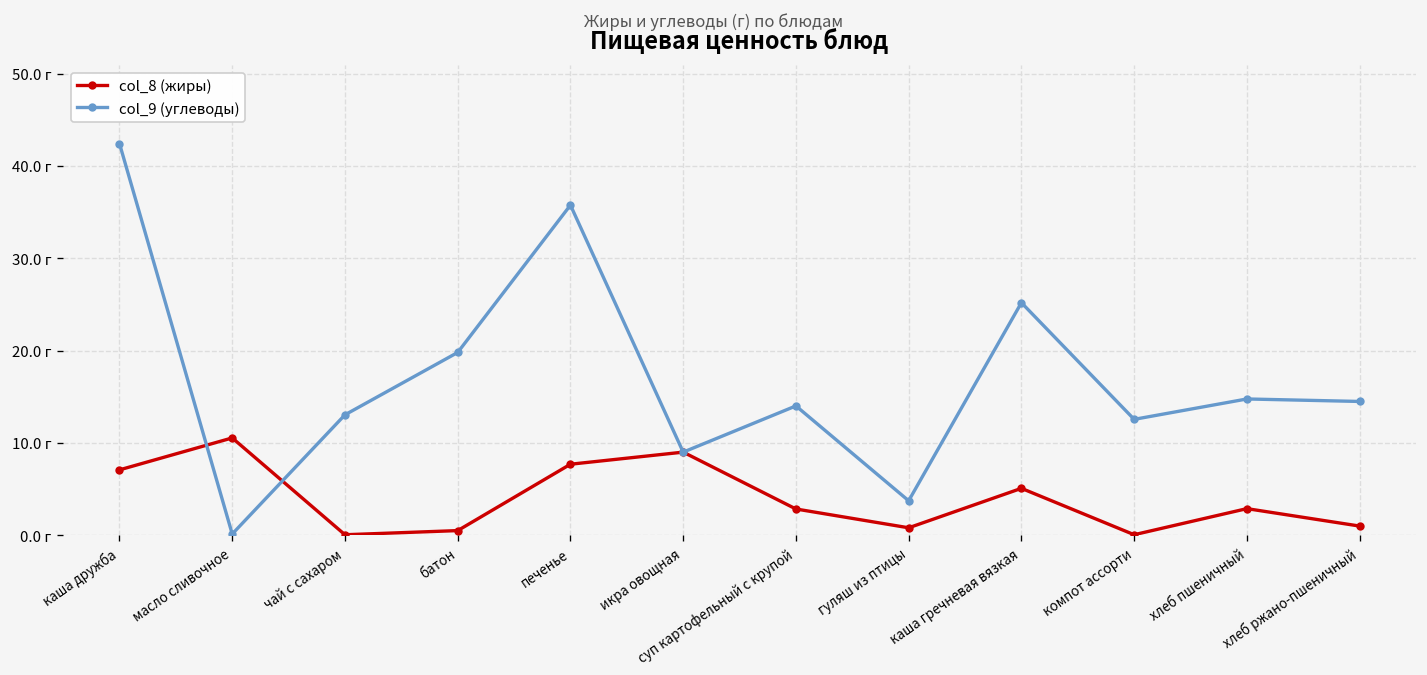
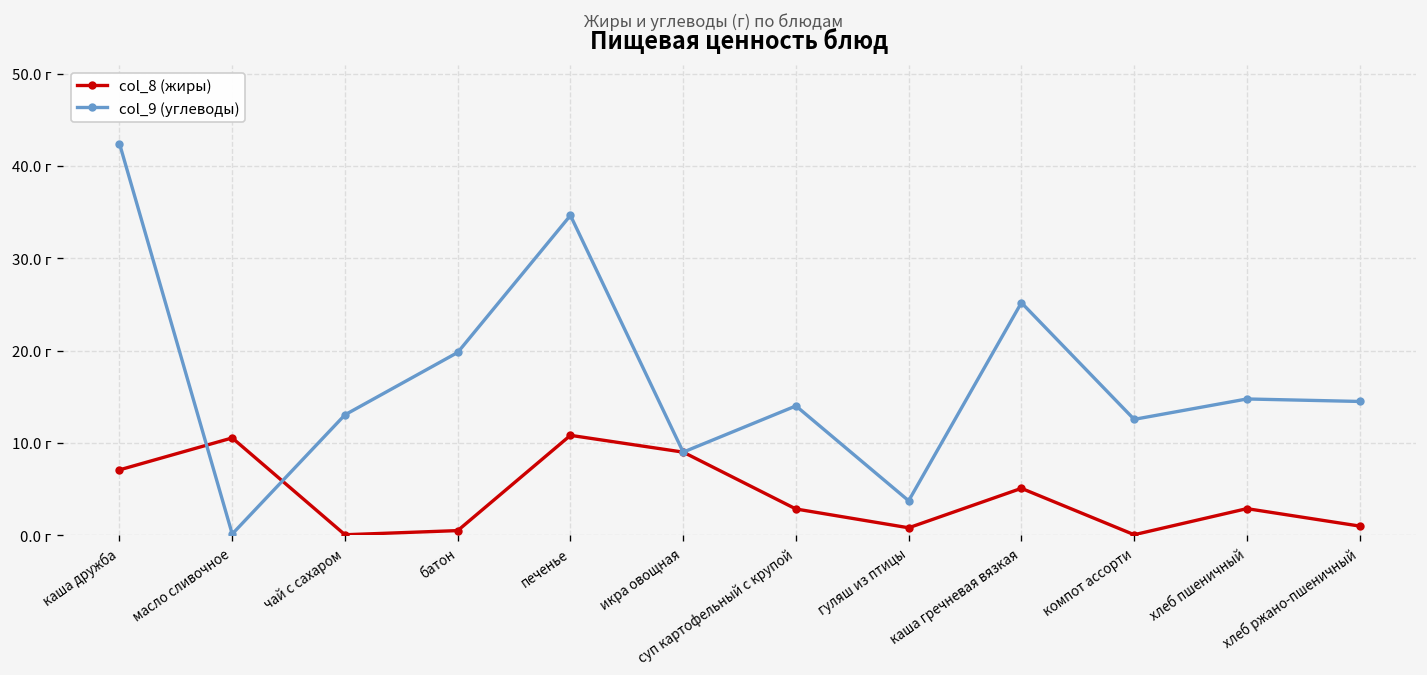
  {
    "col_8 (жиры)": {
      "каша дружба": "7 г",
      "масло сливочное": "11 г",
      "чай с сахаром": "0 г",
      "батон": "1 г",
-     "печенье": "8 г",
+     "печенье": "11 г",
      "суп картофельный с крупой": "3 г",
      "гуляш из птицы": "1 г",
      "каша гречневая вязкая": "5 г",
      "компот ассорти": "0 г",
      "хлеб пшеничный": "3 г",
      "хлеб ржано-пшеничный": "1 г"
    },
    "col_9 (углеводы)": {
      "каша дружба": "42 г",
      "масло сливочное": "0 г",
      "чай с сахаром": "13 г",
      "батон": "20 г",
-     "печенье": "36 г",
+     "печенье": "35 г",
      "суп картофельный с крупой": "14 г",
      "гуляш из птицы": "4 г",
      "каша гречневая вязкая": "25 г",
      "компот ассорти": "13 г",
      "хлеб пшеничный": "15 г",
      "хлеб ржано-пшеничный": "14 г"
    }
  }
